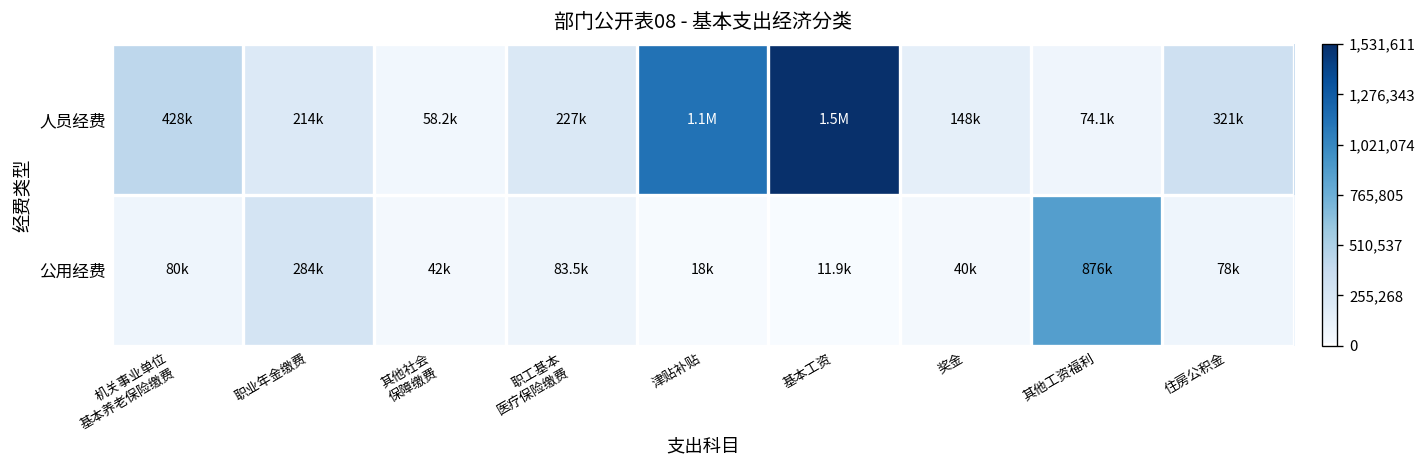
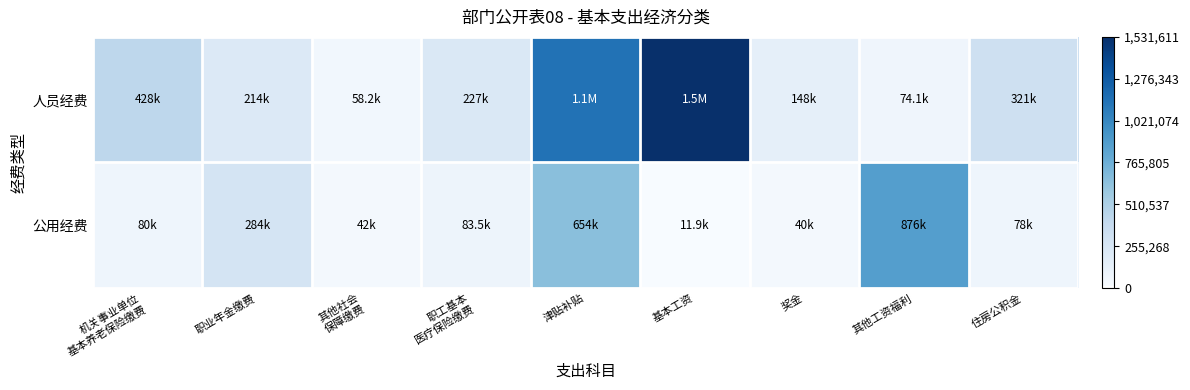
  {
    "人员经费": {
      "机关事业单位 基本养老保险缴费": "428k",
      "职业年金缴费": "214k",
      "其他社会 保障缴费": "58.2k",
      "职工基本 医疗保险缴费": "227k",
      "津贴补贴": "1.1M",
      "基本工资": "1.5M",
      "奖金": "148k",
      "其他工资福利": "74.1k",
      "住房公积金": "321k"
    },
    "公用经费": {
      "机关事业单位 基本养老保险缴费": "80k",
      "职业年金缴费": "284k",
      "其他社会 保障缴费": "42k",
      "职工基本 医疗保险缴费": "83.5k",
-     "津贴补贴": "18k",
+     "津贴补贴": "654k",
      "基本工资": "11.9k",
      "奖金": "40k",
      "其他工资福利": "876k",
      "住房公积金": "78k"
    }
  }
